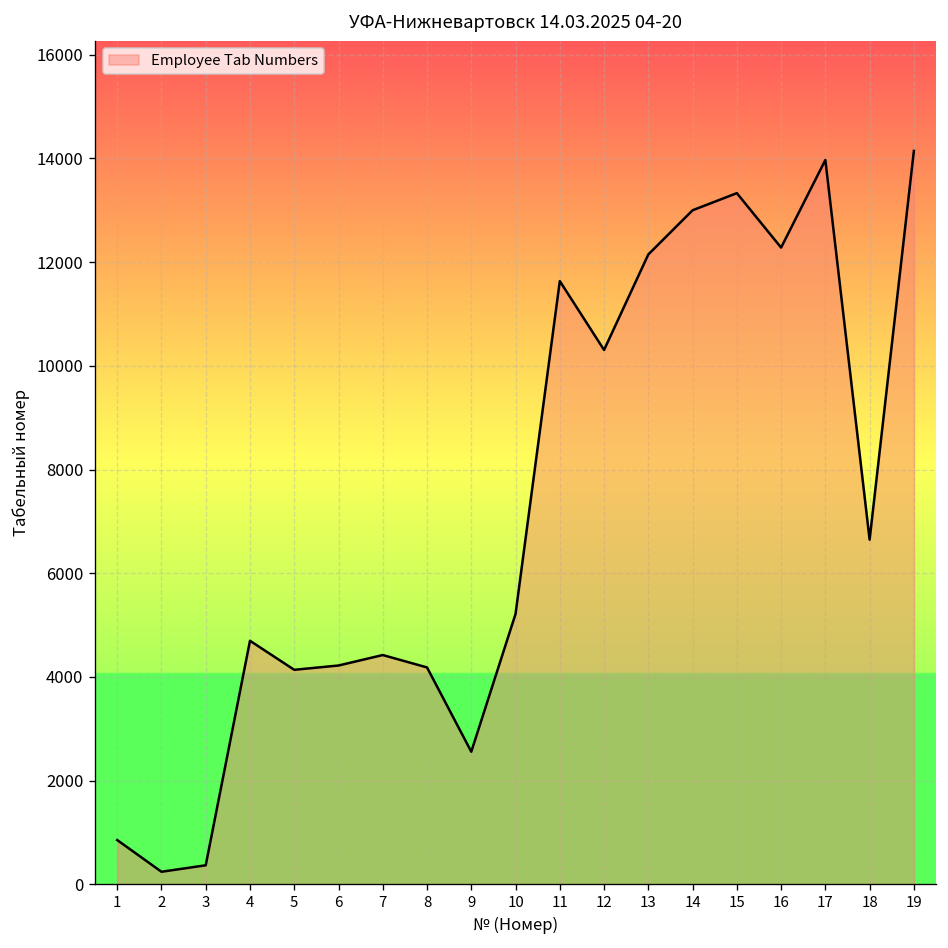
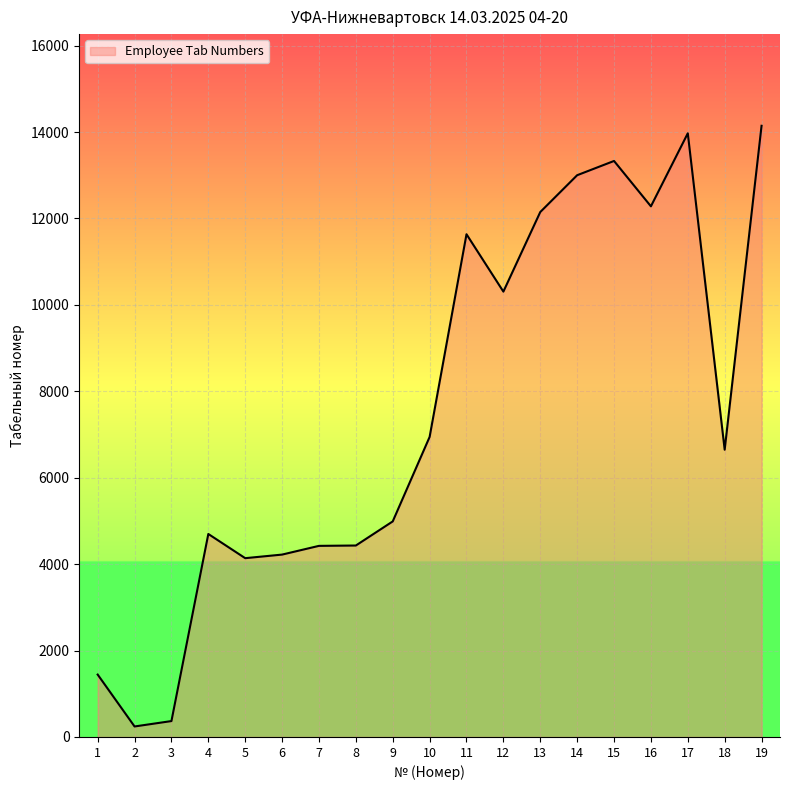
  {
-   "1": 900,
+   "1": 1400,
    "2": 200,
    "3": 400,
    "4": 4700,
    "5": 4100,
    "6": 4200,
    "7": 4400,
-   "8": 4200,
-   "9": 2600,
-   "10": 5200,
+   "8": 4400,
+   "9": 5000,
+   "10": 6900,
    "11": 11600,
    "12": 10300,
    "13": 12100,
    "14": 13000,
    "15": 13300,
    "16": 12300,
    "17": 14000,
    "18": 6600,
    "19": 14100
  }
